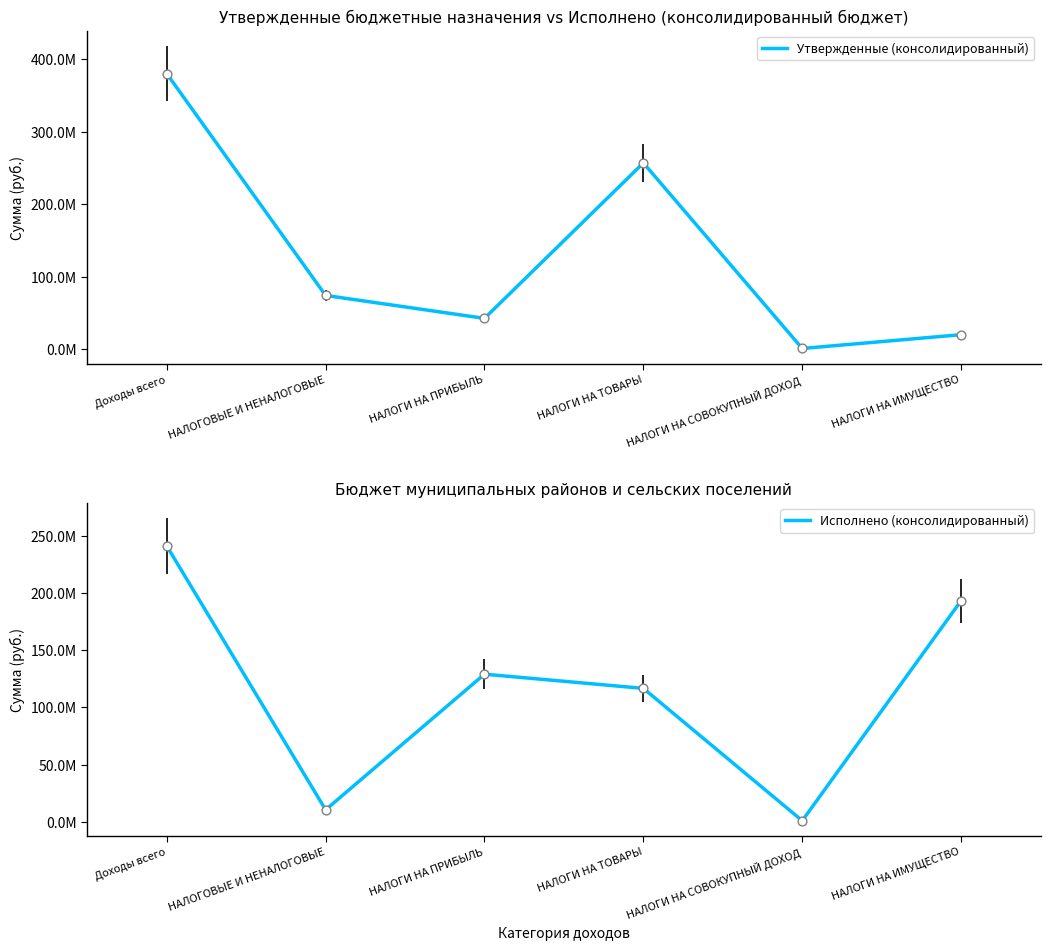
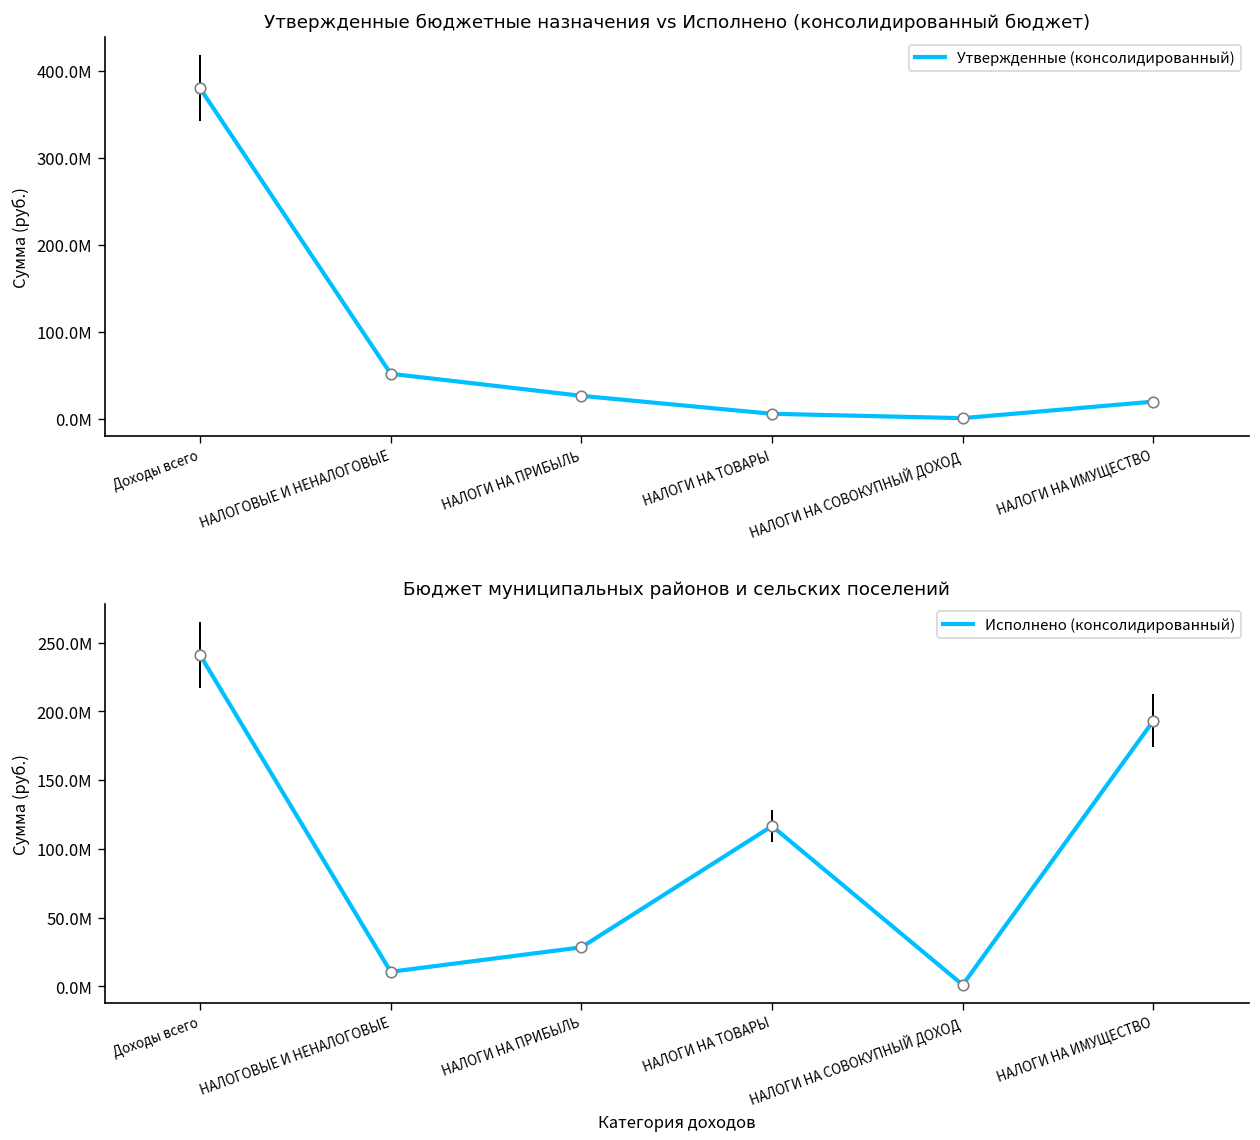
  {
    "Утвержденные бюджетные назначения vs Исполнено (консолидированный бюджет)": {
      "Доходы всего": 380000000,
-     "НАЛОГОВЫЕ И НЕНАЛОГОВЫЕ": 70000000,
-     "НАЛОГИ НА ПРИБЫЛЬ": 40000000,
-     "НАЛОГИ НА ТОВАРЫ": 260000000,
+     "НАЛОГОВЫЕ И НЕНАЛОГОВЫЕ": 50000000,
+     "НАЛОГИ НА ПРИБЫЛЬ": 30000000,
+     "НАЛОГИ НА ТОВАРЫ": 10000000,
      "НАЛОГИ НА СОВОКУПНЫЙ ДОХОД": 0,
      "НАЛОГИ НА ИМУЩЕСТВО": 20000000
    },
    "Бюджет муниципальных районов и сельских поселений": {
      "Доходы всего": 241000000,
      "НАЛОГОВЫЕ И НЕНАЛОГОВЫЕ": 11000000,
-     "НАЛОГИ НА ПРИБЫЛЬ": 129000000,
+     "НАЛОГИ НА ПРИБЫЛЬ": 28000000,
      "НАЛОГИ НА ТОВАРЫ": 117000000,
      "НАЛОГИ НА СОВОКУПНЫЙ ДОХОД": 1000000,
      "НАЛОГИ НА ИМУЩЕСТВО": 193000000
    }
  }
